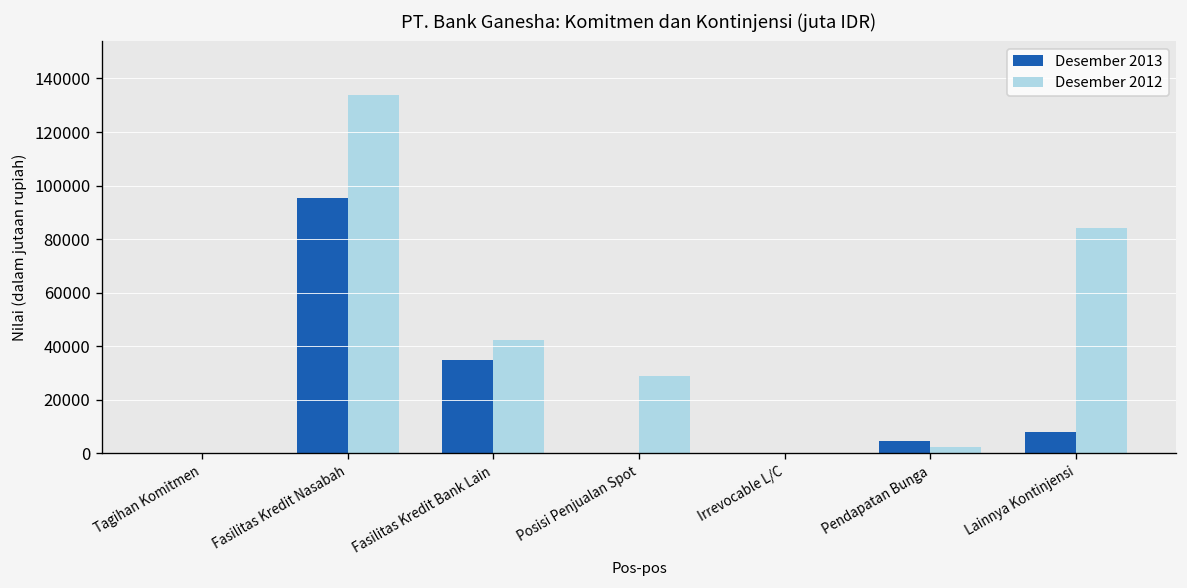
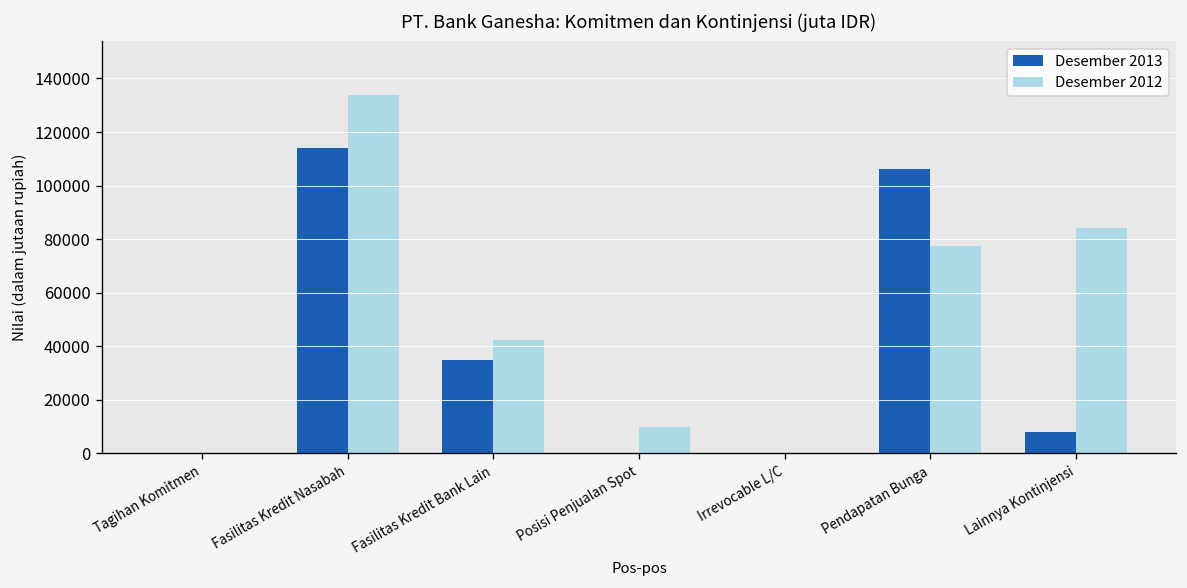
  {
    "Desember 2013": {
      "Tagihan Komitmen": 0,
-     "Fasilitas Kredit Nasabah": 95000,
+     "Fasilitas Kredit Nasabah": 114000,
      "Fasilitas Kredit Bank Lain": 35000,
      "Posisi Penjualan Spot": 0,
      "Irrevocable L/C": 0,
-     "Pendapatan Bunga": 5000,
+     "Pendapatan Bunga": 106000,
      "Lainnya Kontinjensi": 8000
    },
    "Desember 2012": {
      "Tagihan Komitmen": 0,
      "Fasilitas Kredit Nasabah": 134000,
      "Fasilitas Kredit Bank Lain": 42000,
-     "Posisi Penjualan Spot": 29000,
+     "Posisi Penjualan Spot": 10000,
      "Irrevocable L/C": 0,
-     "Pendapatan Bunga": 2000,
+     "Pendapatan Bunga": 77000,
      "Lainnya Kontinjensi": 84000
    }
  }
